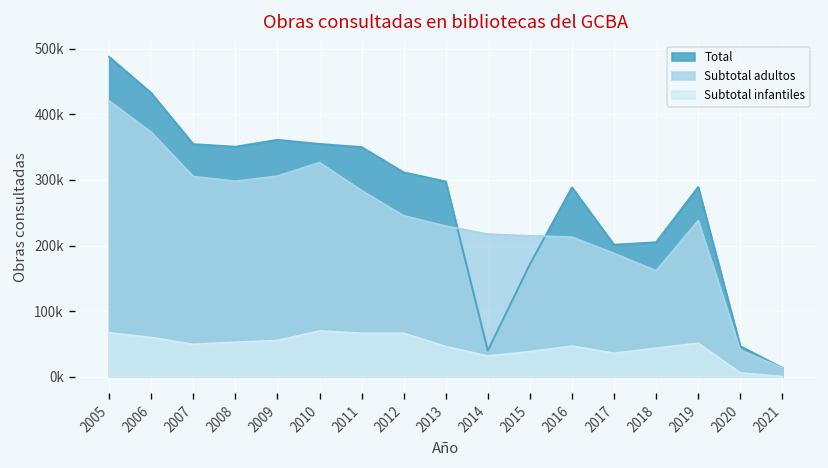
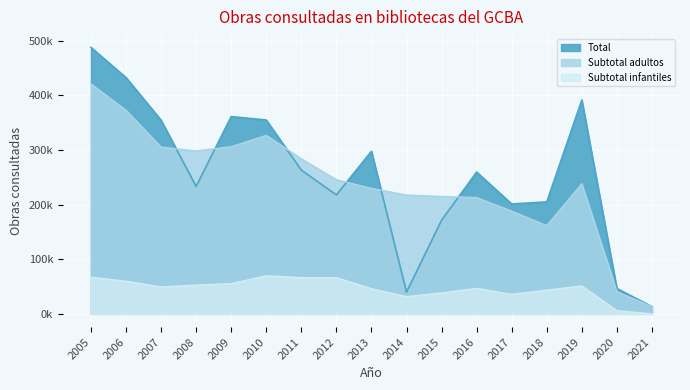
  {
    "Total": {
      "2005": 490000,
      "2006": 430000,
      "2007": 350000,
-     "2008": 350000,
+     "2008": 230000,
      "2009": 360000,
      "2010": 350000,
-     "2011": 350000,
-     "2012": 310000,
+     "2011": 260000,
+     "2012": 220000,
      "2013": 300000,
      "2014": 40000,
      "2015": 170000,
-     "2016": 290000,
+     "2016": 260000,
      "2017": 200000,
      "2018": 200000,
-     "2019": 290000,
+     "2019": 390000,
      "2020": 50000
    }
  }
